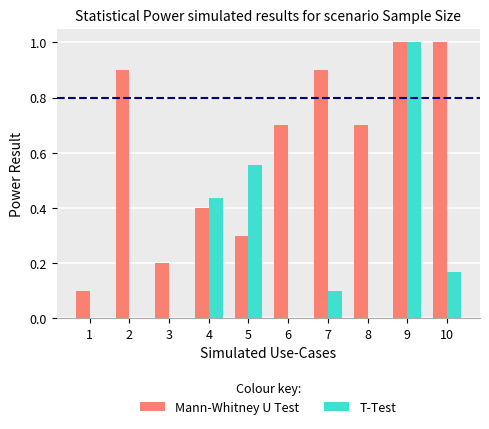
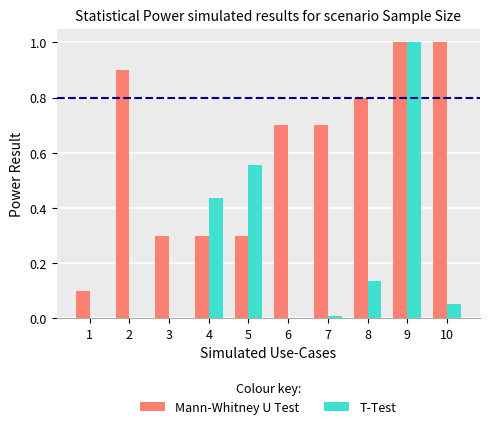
  {
    "Mann-Whitney U Test": {
      "1": 0.10,
      "2": 0.90,
-     "3": 0.20,
-     "4": 0.40,
+     "3": 0.30,
+     "4": 0.30,
      "5": 0.30,
      "6": 0.70,
-     "7": 0.90,
-     "8": 0.70,
+     "7": 0.70,
+     "8": 0.80,
      "9": 1.00,
      "10": 1.00
    },
    "T-Test": {
      "4": 0.43,
      "5": 0.56,
-     "7": 0.10,
-     "8": 0.00,
+     "7": 0.01,
+     "8": 0.14,
      "9": 1.00,
-     "10": 0.17
+     "10": 0.05
    }
  }
